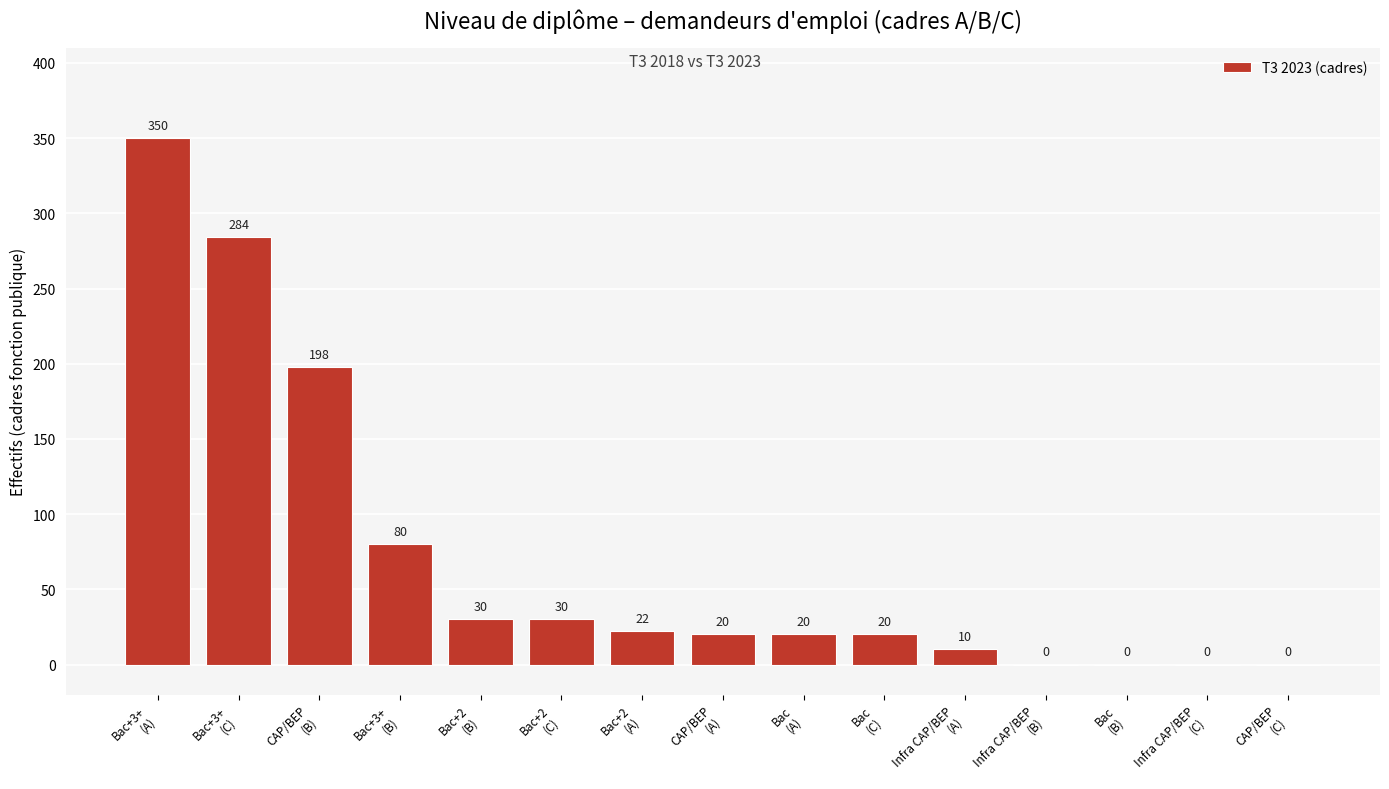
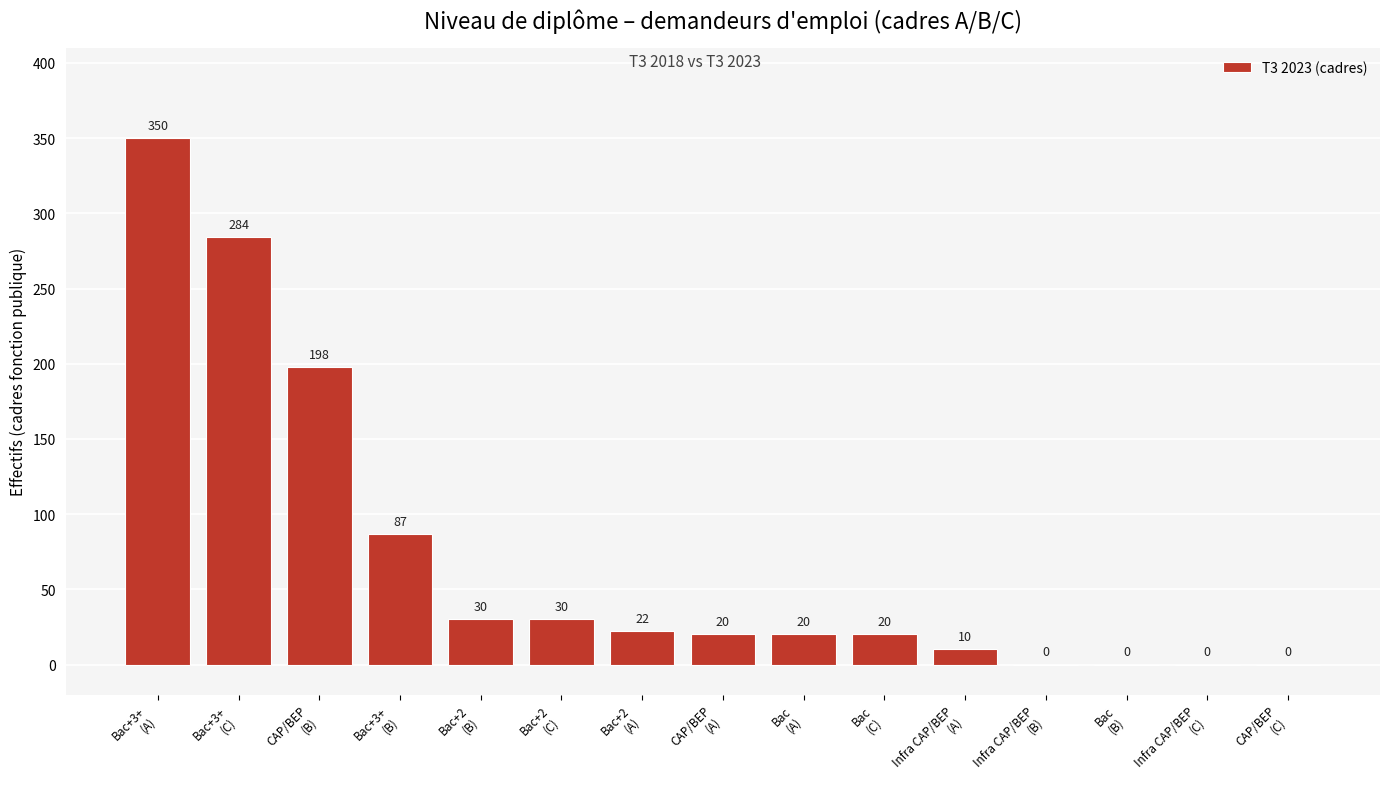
  {
    "Bac+3+ (A)": 350,
    "Bac+3+ (C)": 284,
    "CAP/BEP (B)": 198,
-   "Bac+3+ (B)": 80,
+   "Bac+3+ (B)": 87,
    "Bac+2 (B)": 30,
    "Bac+2 (C)": 30,
    "Bac+2 (A)": 22,
    "CAP/BEP (A)": 20,
    "Bac (A)": 20,
    "Bac (C)": 20,
    "Infra CAP/BEP (A)": 10,
    "Infra CAP/BEP (B)": 0,
    "Bac (B)": 0,
    "Infra CAP/BEP (C)": 0,
    "CAP/BEP (C)": 0
  }
